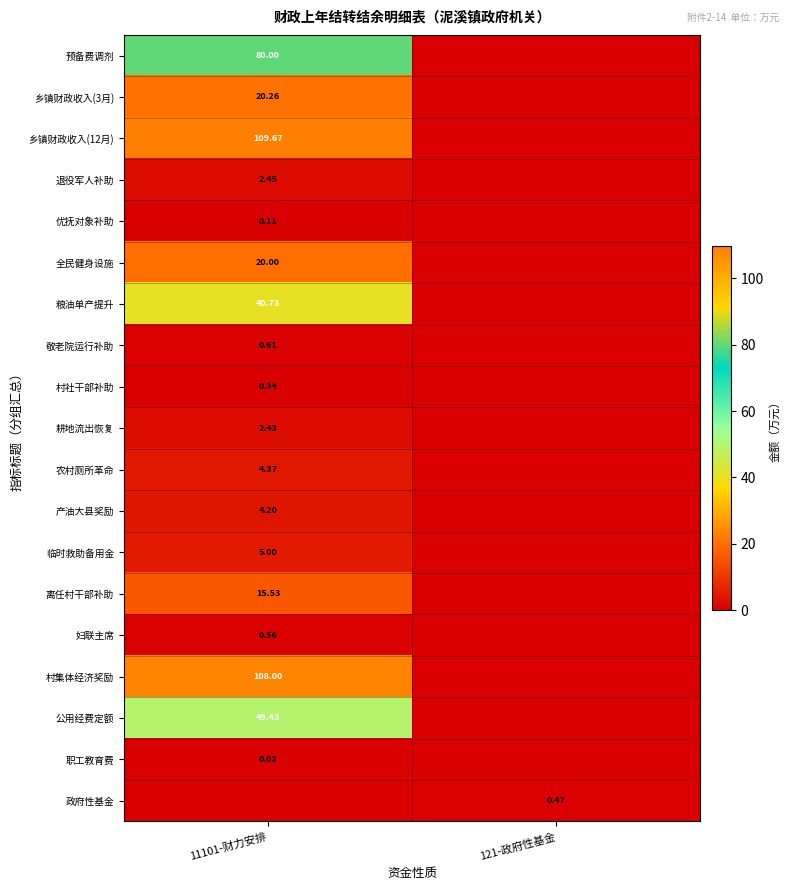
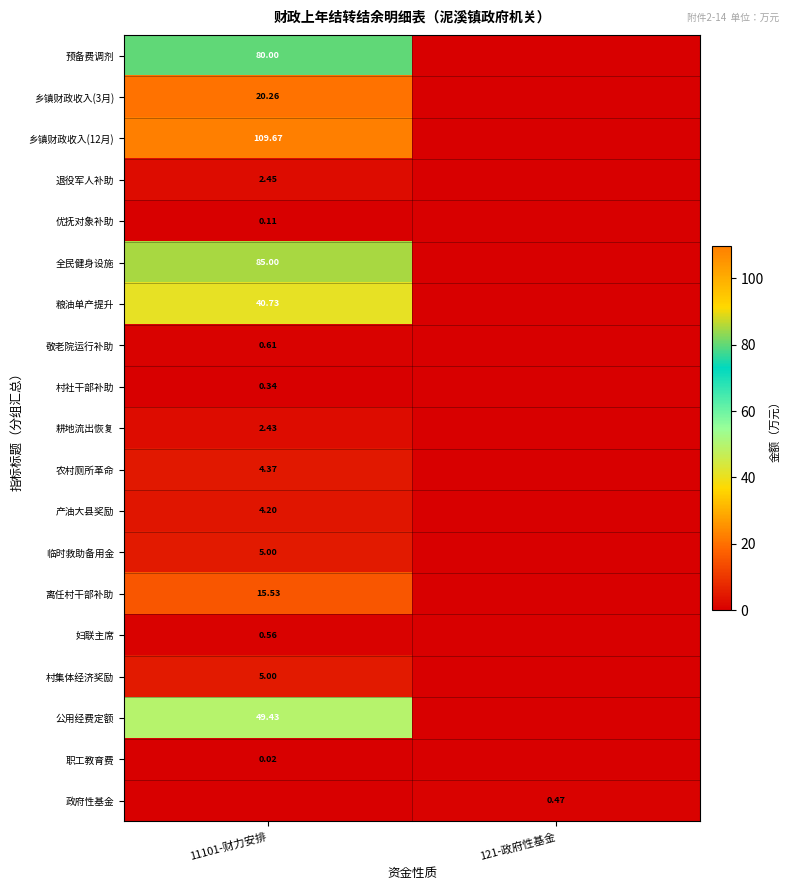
  {
    "预备费调剂": {
      "11101-财力安排": 80.00
    },
    "乡镇财政收入(3月)": {
      "11101-财力安排": 20.26
    },
    "乡镇财政收入(12月)": {
      "11101-财力安排": 109.67
    },
    "退役军人补助": {
      "11101-财力安排": 2.45
    },
    "优抚对象补助": {
      "11101-财力安排": 0.11
    },
    "全民健身设施": {
-     "11101-财力安排": 20.00
+     "11101-财力安排": 85.00
    },
    "粮油单产提升": {
      "11101-财力安排": 40.73
    },
    "敬老院运行补助": {
      "11101-财力安排": 0.61
    },
    "村社干部补助": {
      "11101-财力安排": 0.34
    },
    "耕地流出恢复": {
      "11101-财力安排": 2.43
    },
    "农村厕所革命": {
      "11101-财力安排": 4.37
    },
    "产油大县奖励": {
      "11101-财力安排": 4.20
    },
    "临时救助备用金": {
      "11101-财力安排": 5.00
    },
    "离任村干部补助": {
      "11101-财力安排": 15.53
    },
    "妇联主席": {
      "11101-财力安排": 0.56
    },
    "村集体经济奖励": {
-     "11101-财力安排": 108.00
+     "11101-财力安排": 5.00
    },
    "公用经费定额": {
      "11101-财力安排": 49.43
    },
    "职工教育费": {
      "11101-财力安排": 0.02
    },
    "政府性基金": {
      "121-政府性基金": 0.47
    }
  }
